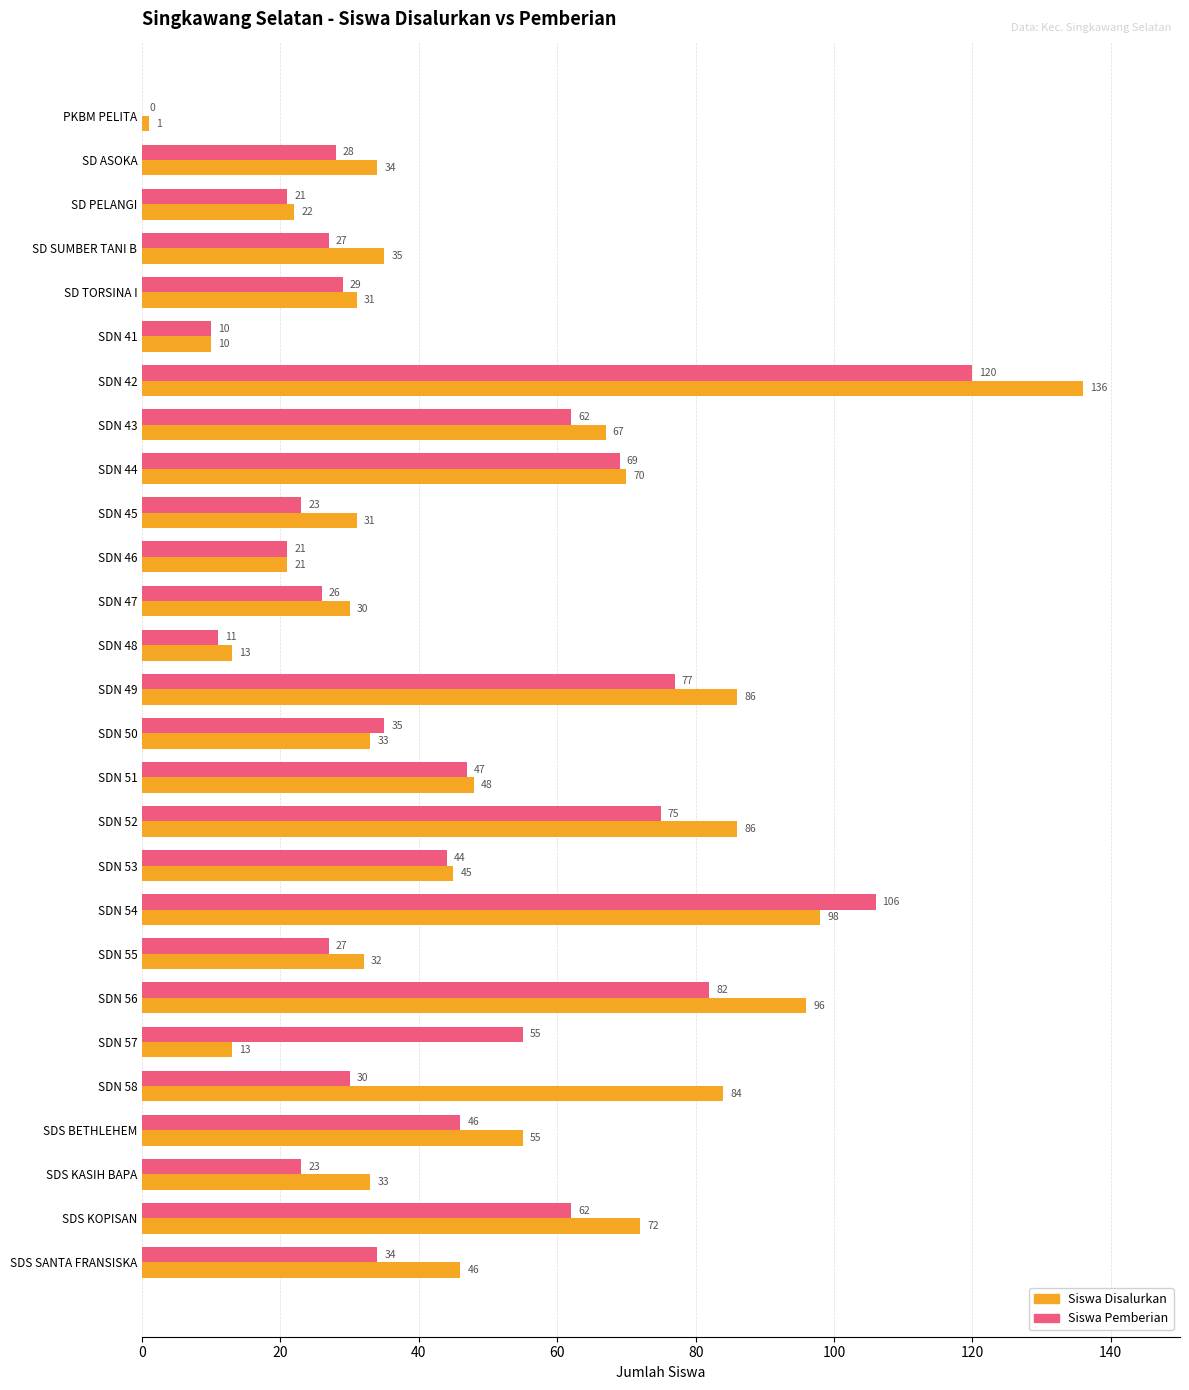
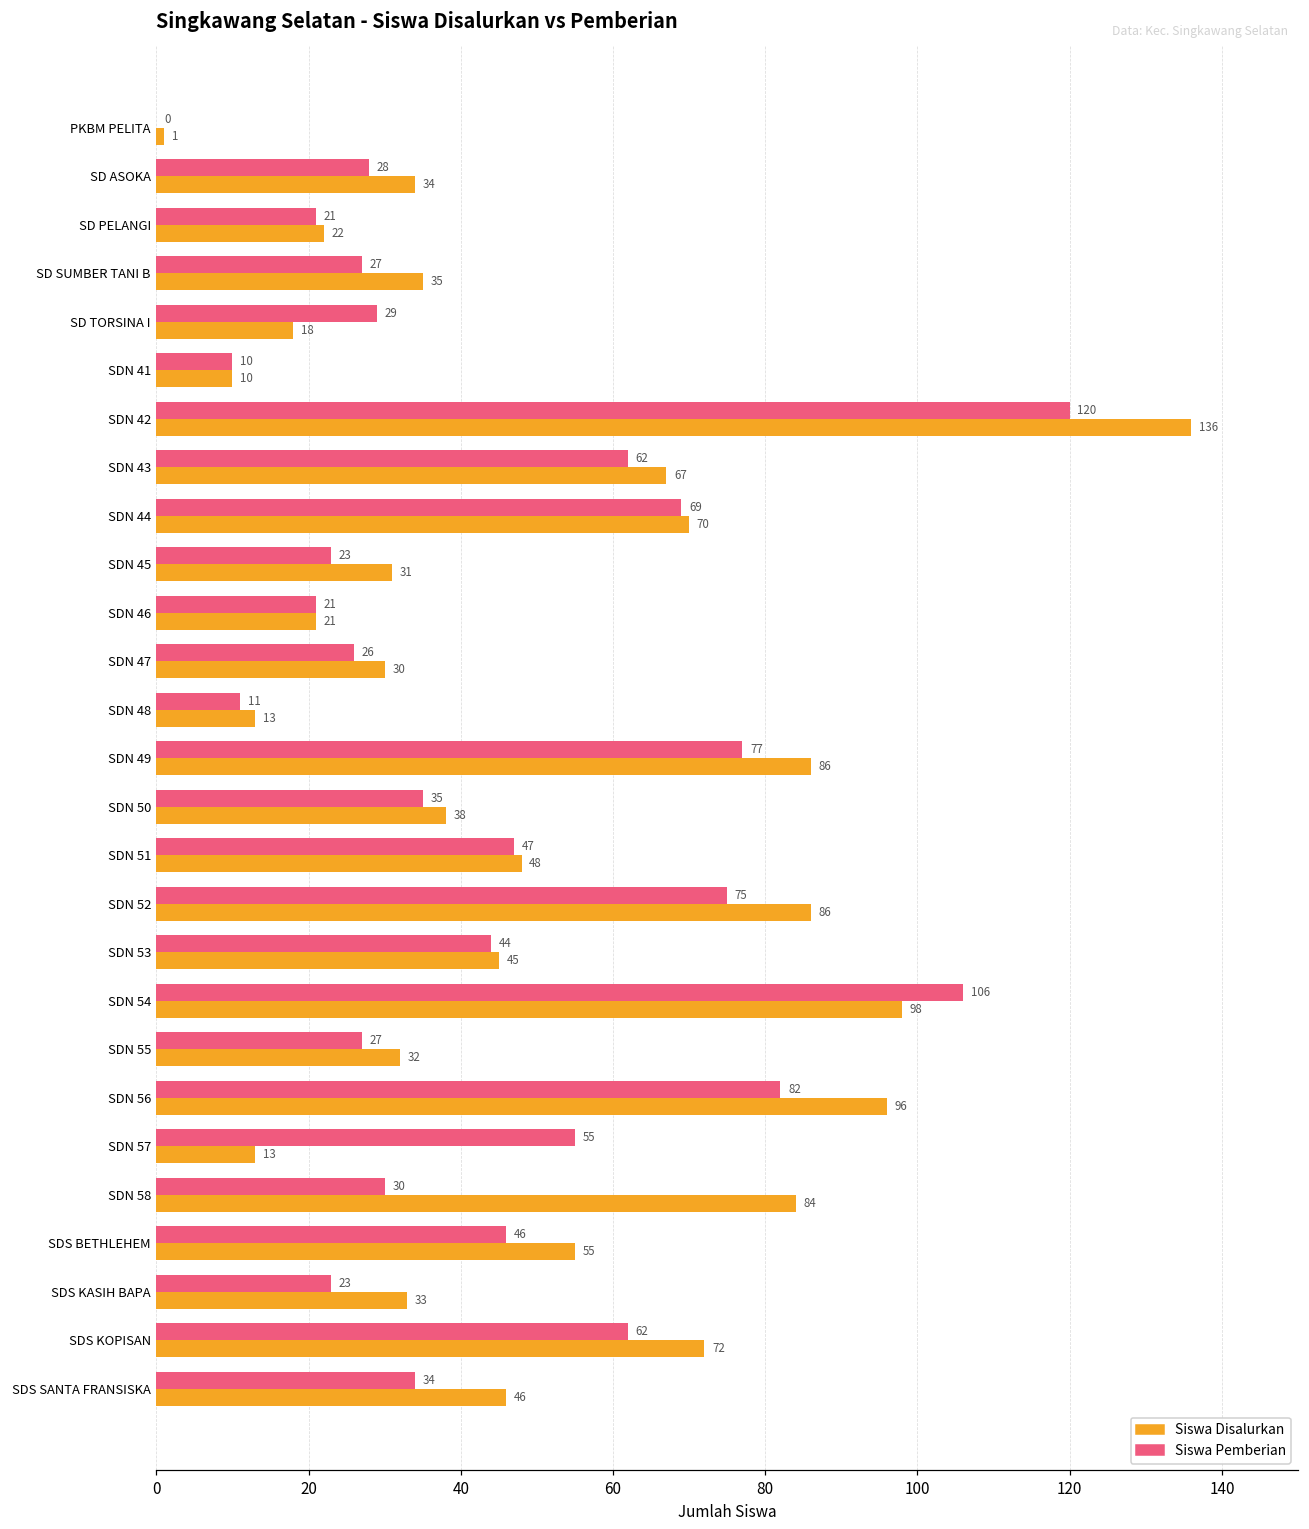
  {
    "Siswa Disalurkan": {
      "PKBM PELITA": 1,
      "SD ASOKA": 34,
      "SD PELANGI": 22,
      "SD SUMBER TANI B": 35,
-     "SD TORSINA I": 31,
+     "SD TORSINA I": 18,
      "SDN 41": 10,
      "SDN 42": 136,
      "SDN 43": 67,
      "SDN 44": 70,
      "SDN 45": 31,
      "SDN 46": 21,
      "SDN 47": 30,
      "SDN 48": 13,
      "SDN 49": 86,
-     "SDN 50": 33,
+     "SDN 50": 38,
      "SDN 51": 48,
      "SDN 52": 86,
      "SDN 53": 45,
      "SDN 54": 98,
      "SDN 55": 32,
      "SDN 56": 96,
      "SDN 57": 13,
      "SDN 58": 84,
      "SDS BETHLEHEM": 55,
      "SDS KASIH BAPA": 33,
      "SDS KOPISAN": 72,
      "SDS SANTA FRANSISKA": 46
    },
    "Siswa Pemberian": {
      "PKBM PELITA": 0,
      "SD ASOKA": 28,
      "SD PELANGI": 21,
      "SD SUMBER TANI B": 27,
      "SD TORSINA I": 29,
      "SDN 41": 10,
      "SDN 42": 120,
      "SDN 43": 62,
      "SDN 44": 69,
      "SDN 45": 23,
      "SDN 46": 21,
      "SDN 47": 26,
      "SDN 48": 11,
      "SDN 49": 77,
      "SDN 50": 35,
      "SDN 51": 47,
      "SDN 52": 75,
      "SDN 53": 44,
      "SDN 54": 106,
      "SDN 55": 27,
      "SDN 56": 82,
      "SDN 57": 55,
      "SDN 58": 30,
      "SDS BETHLEHEM": 46,
      "SDS KASIH BAPA": 23,
      "SDS KOPISAN": 62,
      "SDS SANTA FRANSISKA": 34
    }
  }
